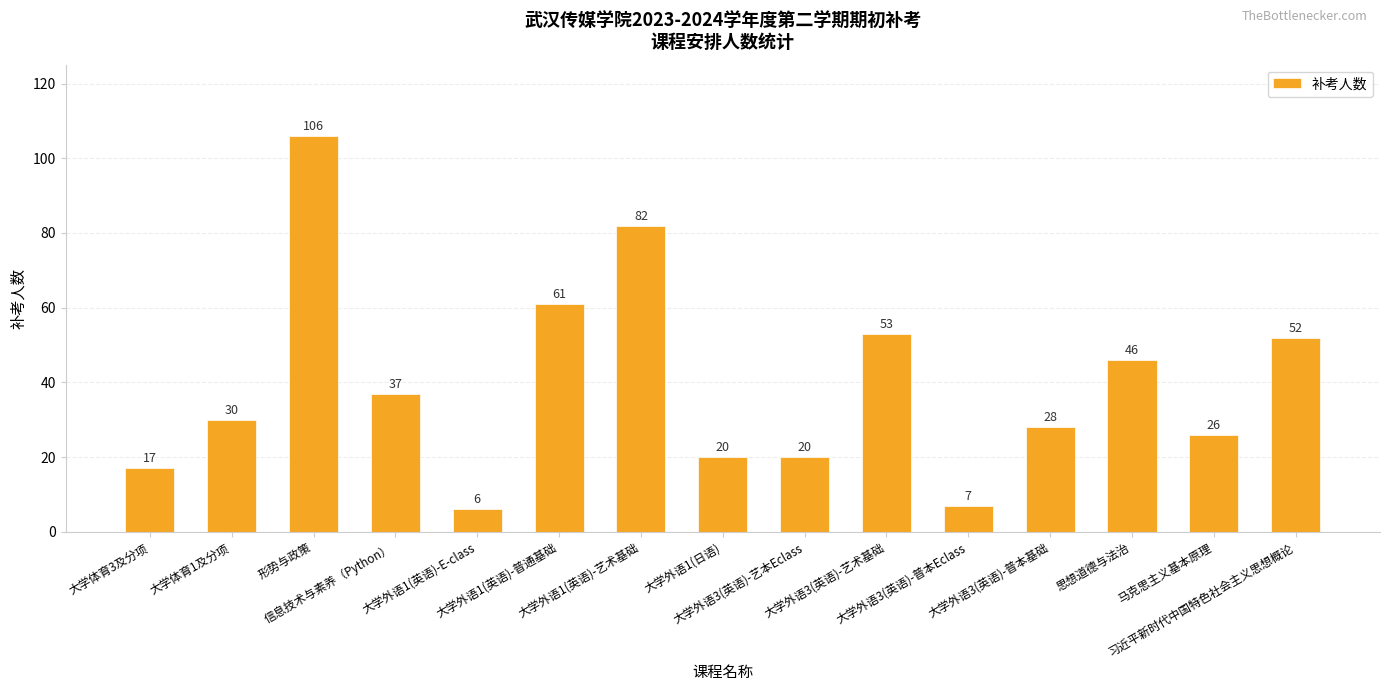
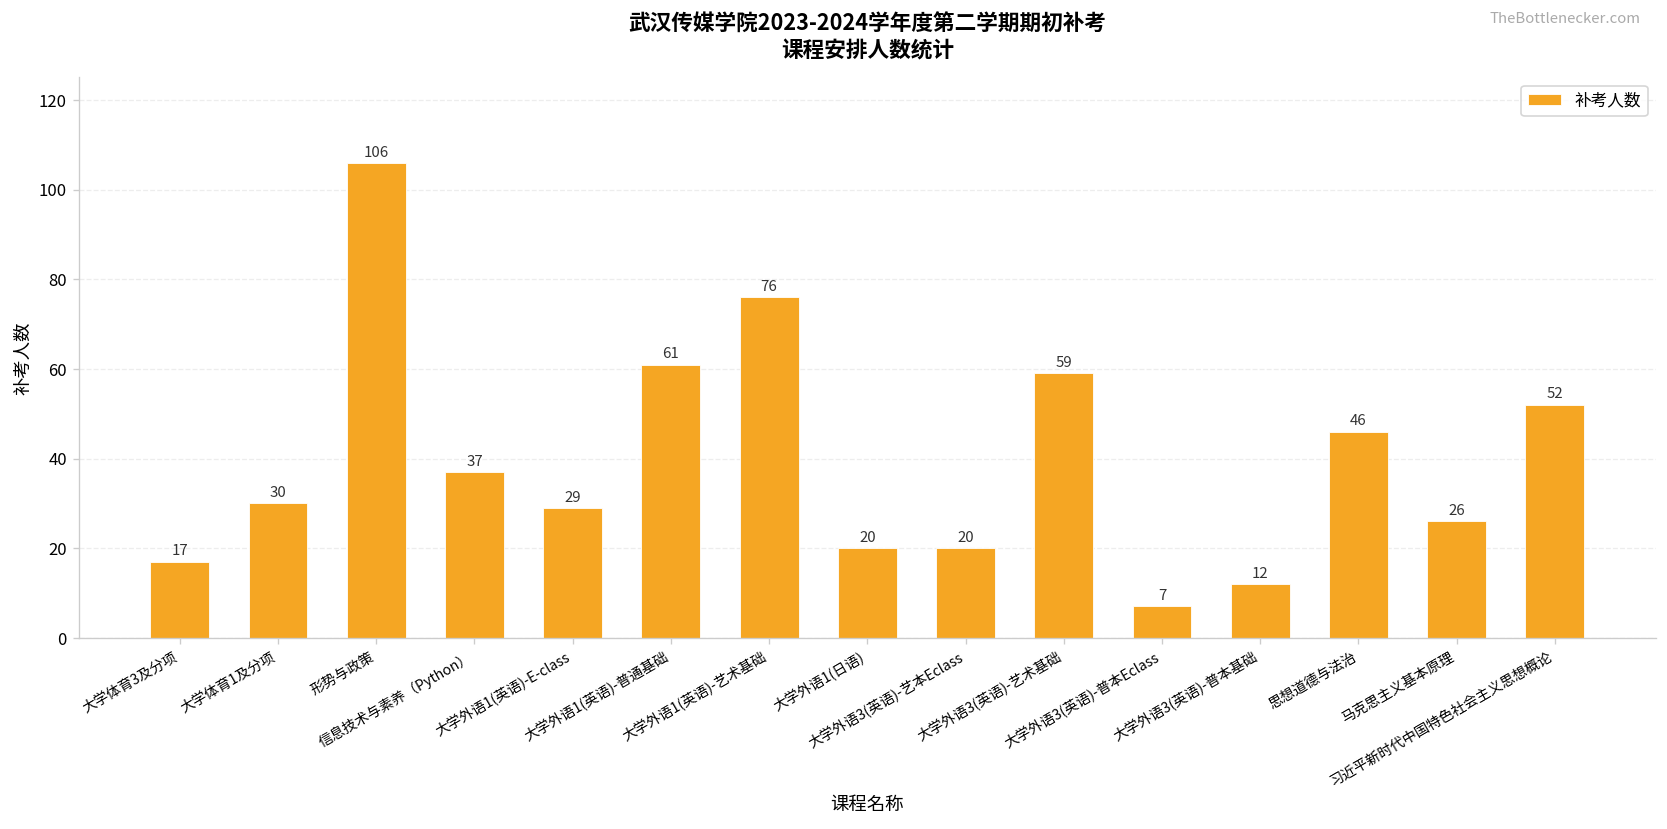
  {
    "大学体育3及分项": 17,
    "大学体育1及分项": 30,
    "形势与政策": 106,
    "信息技术与素养（Python）": 37,
-   "大学外语1(英语)-E-class": 6,
+   "大学外语1(英语)-E-class": 29,
    "大学外语1(英语)-普通基础": 61,
-   "大学外语1(英语)-艺术基础": 82,
+   "大学外语1(英语)-艺术基础": 76,
    "大学外语1(日语)": 20,
    "大学外语3(英语)-艺本Eclass": 20,
-   "大学外语3(英语)-艺术基础": 53,
+   "大学外语3(英语)-艺术基础": 59,
    "大学外语3(英语)-普本Eclass": 7,
-   "大学外语3(英语)-普本基础": 28,
+   "大学外语3(英语)-普本基础": 12,
    "思想道德与法治": 46,
    "马克思主义基本原理": 26,
    "习近平新时代中国特色社会主义思想概论": 52
  }
